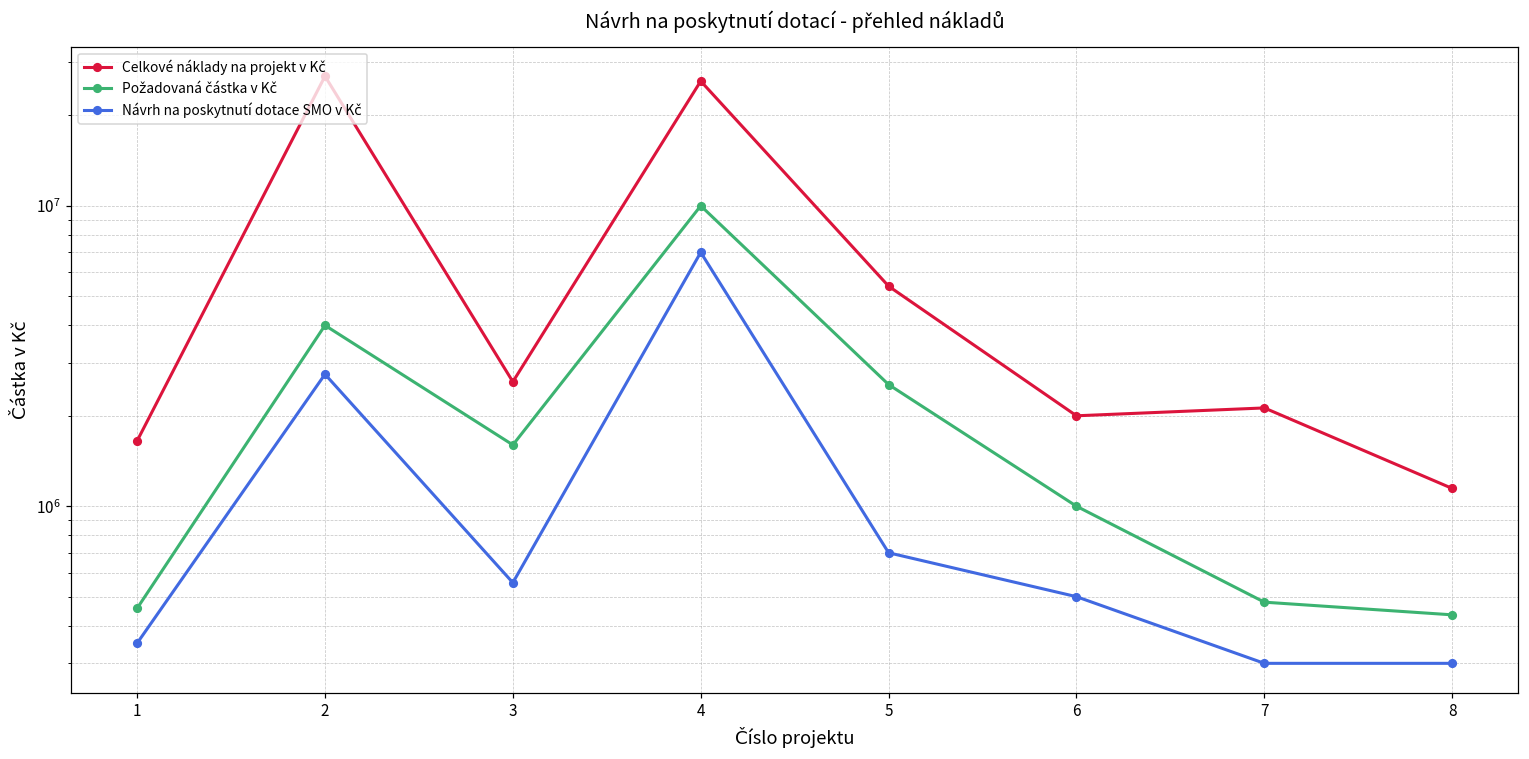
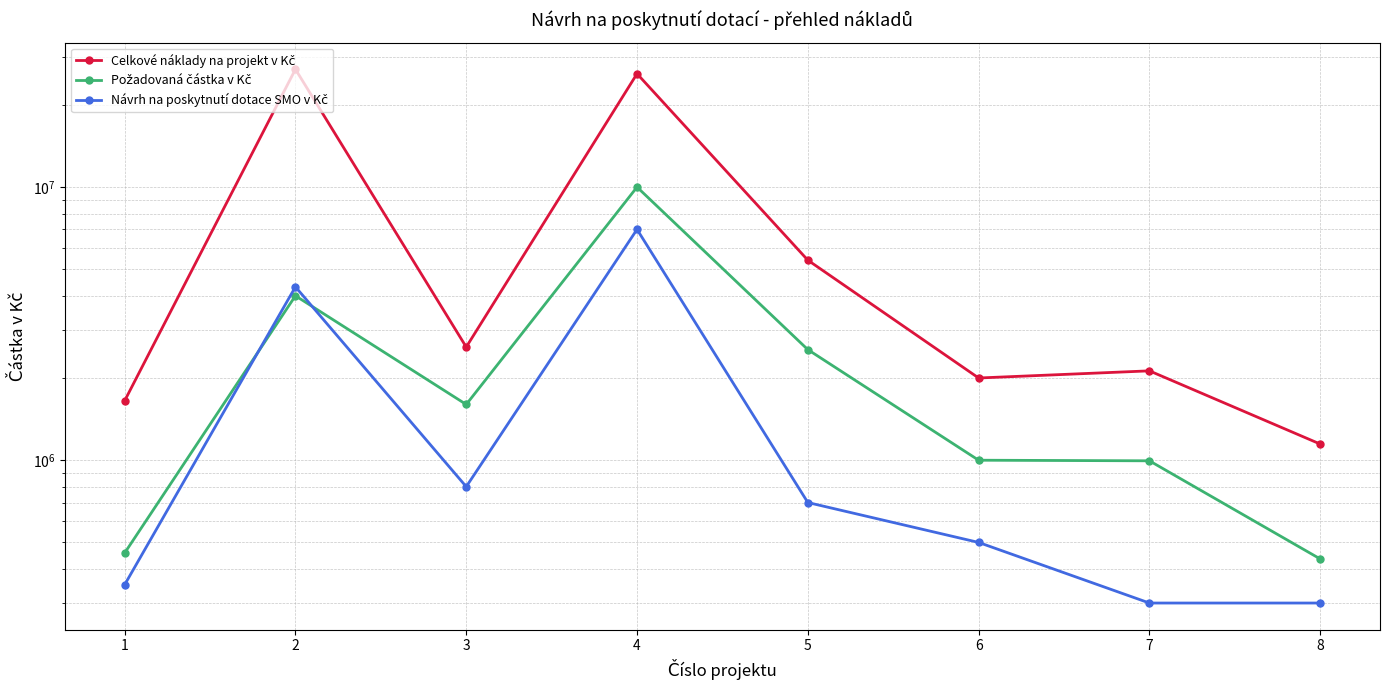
  {
    "Celkové náklady na projekt v Kč": {
      "1": 1700000,
      "3": 2600000,
      "4": 26000000,
      "5": 5400000,
      "6": 2000000,
      "7": 2100000,
      "8": 1150000
    },
    "Požadovaná částka v Kč": {
      "1": 460000,
      "2": 4000000,
      "3": 1600000,
      "4": 10000000,
      "5": 2500000,
      "6": 1000000,
-     "7": 480000,
+     "7": 1000000,
      "8": 440000
    },
    "Návrh na poskytnutí dotace SMO v Kč": {
      "1": 350000,
-     "2": 2800000,
-     "3": 560000,
+     "2": 4300000,
+     "3": 800000,
      "4": 7000000,
      "5": 700000,
      "6": 500000,
      "7": 300000,
      "8": 300000
    }
  }
